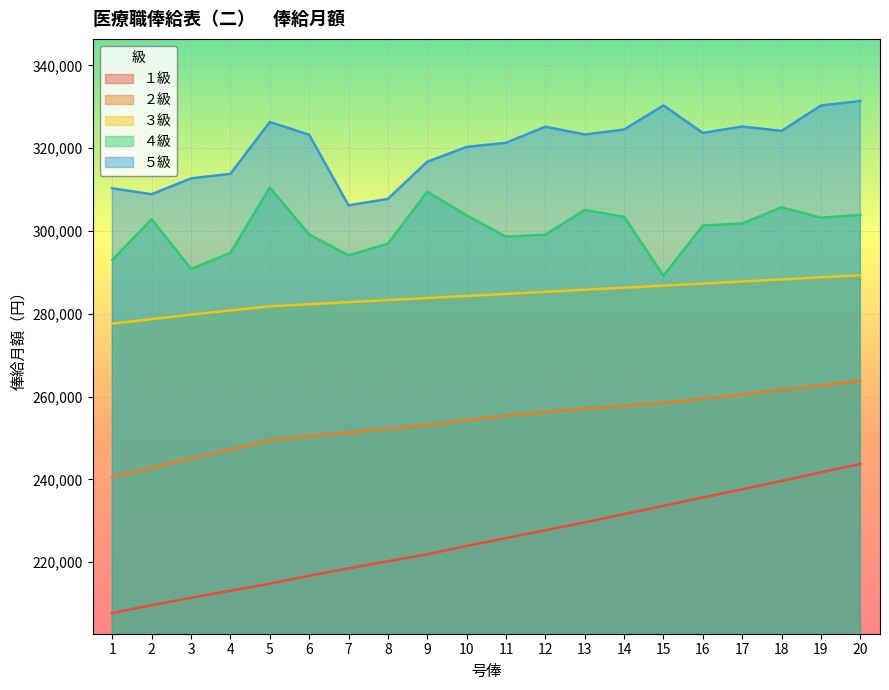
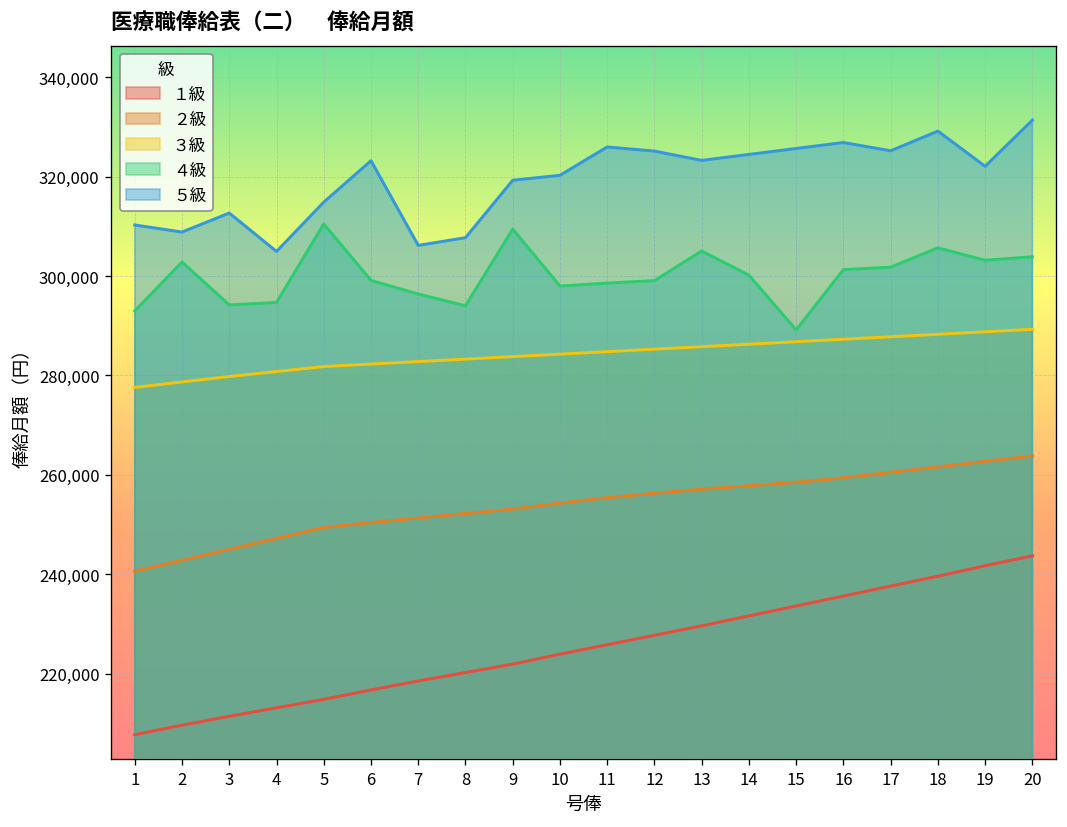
  {
    "４級": {
      "1": "293,000",
      "2": "303,000",
-     "3": "291,000",
+     "3": "294,000",
      "4": "295,000",
      "5": "311,000",
      "6": "299,000",
-     "7": "294,000",
-     "8": "297,000",
+     "7": "296,000",
+     "8": "294,000",
      "9": "309,000",
-     "10": "304,000",
+     "10": "298,000",
      "11": "299,000",
      "12": "299,000",
      "13": "305,000",
-     "14": "303,000",
+     "14": "300,000",
      "15": "289,000",
      "16": "301,000",
      "17": "302,000",
      "18": "306,000",
      "19": "303,000",
      "20": "304,000"
    },
    "５級": {
      "1": "310,000",
      "2": "309,000",
      "3": "313,000",
-     "4": "314,000",
-     "5": "326,000",
+     "4": "305,000",
+     "5": "315,000",
      "6": "323,000",
      "7": "306,000",
      "8": "308,000",
-     "9": "317,000",
+     "9": "319,000",
      "10": "320,000",
-     "11": "321,000",
+     "11": "326,000",
      "12": "325,000",
      "13": "323,000",
      "14": "325,000",
-     "15": "330,000",
-     "16": "324,000",
+     "15": "326,000",
+     "16": "327,000",
      "17": "325,000",
-     "18": "324,000",
-     "19": "330,000",
+     "18": "329,000",
+     "19": "322,000",
      "20": "331,000"
    }
  }
